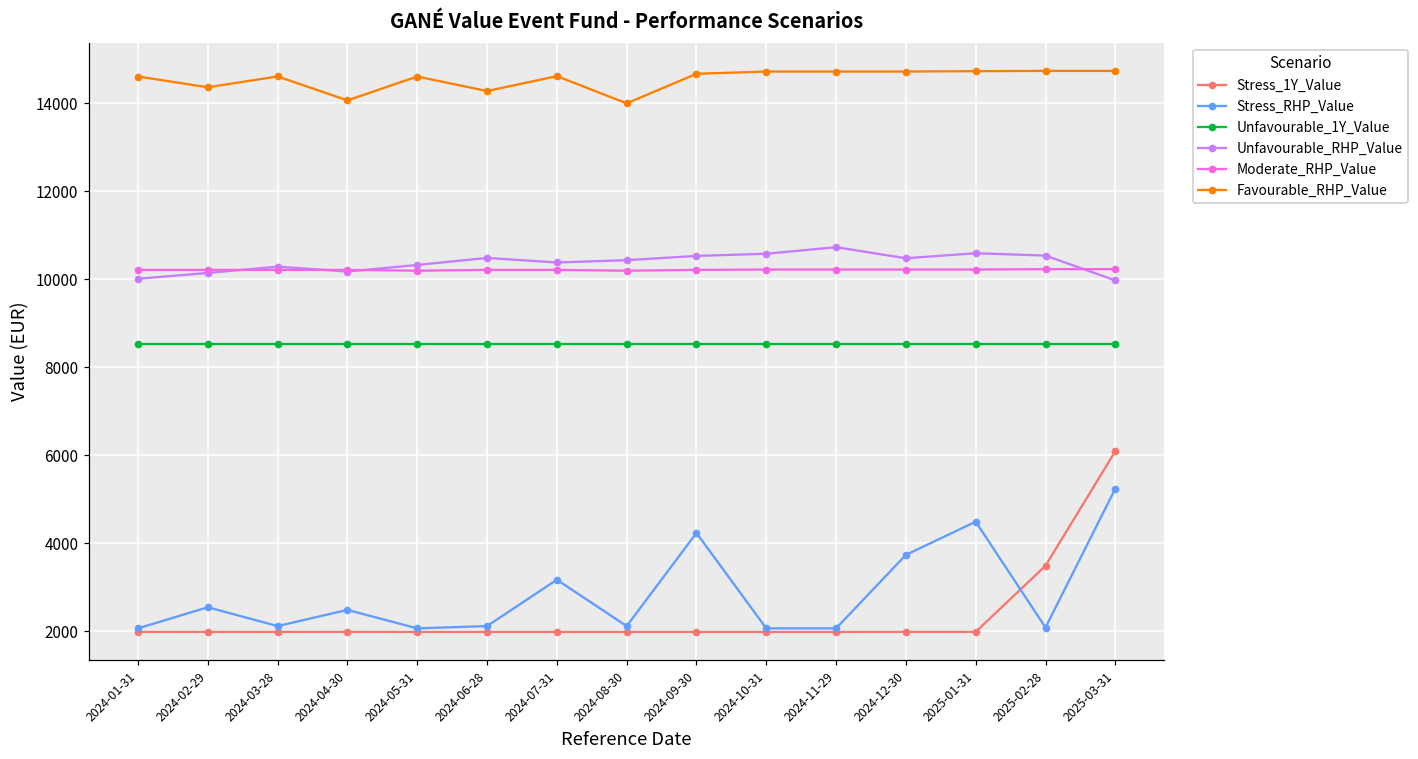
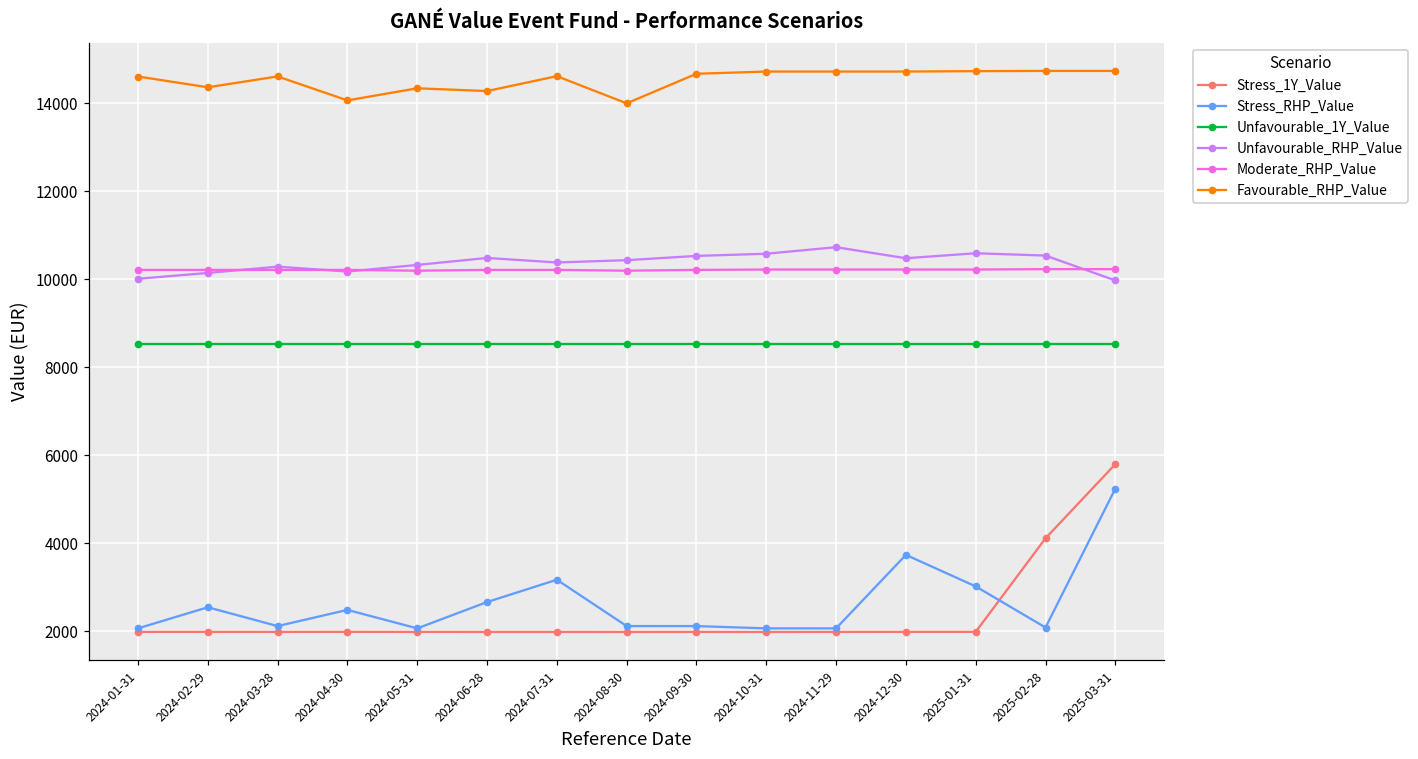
  {
    "Stress_1Y_Value": {
      "2024-01-31": 2000,
      "2024-02-29": 2000,
      "2024-03-28": 2000,
      "2024-04-30": 2000,
      "2024-05-31": 2000,
      "2024-06-28": 2000,
      "2024-07-31": 2000,
      "2024-08-30": 2000,
      "2024-09-30": 2000,
      "2024-10-31": 2000,
      "2024-11-29": 2000,
      "2024-12-30": 2000,
      "2025-01-31": 2000,
-     "2025-02-28": 3500,
-     "2025-03-31": 6100
+     "2025-02-28": 4100,
+     "2025-03-31": 5800
    },
    "Stress_RHP_Value": {
      "2024-01-31": 2100,
      "2024-02-29": 2500,
      "2024-03-28": 2100,
      "2024-04-30": 2500,
      "2024-05-31": 2100,
-     "2024-06-28": 2100,
+     "2024-06-28": 2700,
      "2024-07-31": 3200,
      "2024-08-30": 2100,
-     "2024-09-30": 4200,
+     "2024-09-30": 2100,
      "2024-10-31": 2100,
      "2024-11-29": 2100,
      "2024-12-30": 3700,
-     "2025-01-31": 4500,
+     "2025-01-31": 3000,
      "2025-02-28": 2100,
      "2025-03-31": 5200
    },
    "Unfavourable_1Y_Value": {
      "2024-01-31": 8500,
      "2024-02-29": 8500,
      "2024-03-28": 8500,
      "2024-04-30": 8500,
      "2024-05-31": 8500,
      "2024-06-28": 8500,
      "2024-07-31": 8500,
      "2024-08-30": 8500,
      "2024-09-30": 8500,
      "2024-10-31": 8500,
      "2024-11-29": 8500,
      "2024-12-30": 8500,
      "2025-01-31": 8500,
      "2025-02-28": 8500,
      "2025-03-31": 8500
    },
    "Favourable_RHP_Value": {
      "2024-01-31": 14600,
      "2024-02-29": 14400,
      "2024-03-28": 14600,
      "2024-04-30": 14100,
-     "2024-05-31": 14600,
+     "2024-05-31": 14300,
      "2024-06-28": 14300,
      "2024-07-31": 14600,
      "2024-08-30": 14000,
      "2024-09-30": 14700,
      "2024-10-31": 14700,
      "2024-11-29": 14700,
      "2024-12-30": 14700,
      "2025-01-31": 14700,
      "2025-02-28": 14700,
      "2025-03-31": 14700
    }
  }
